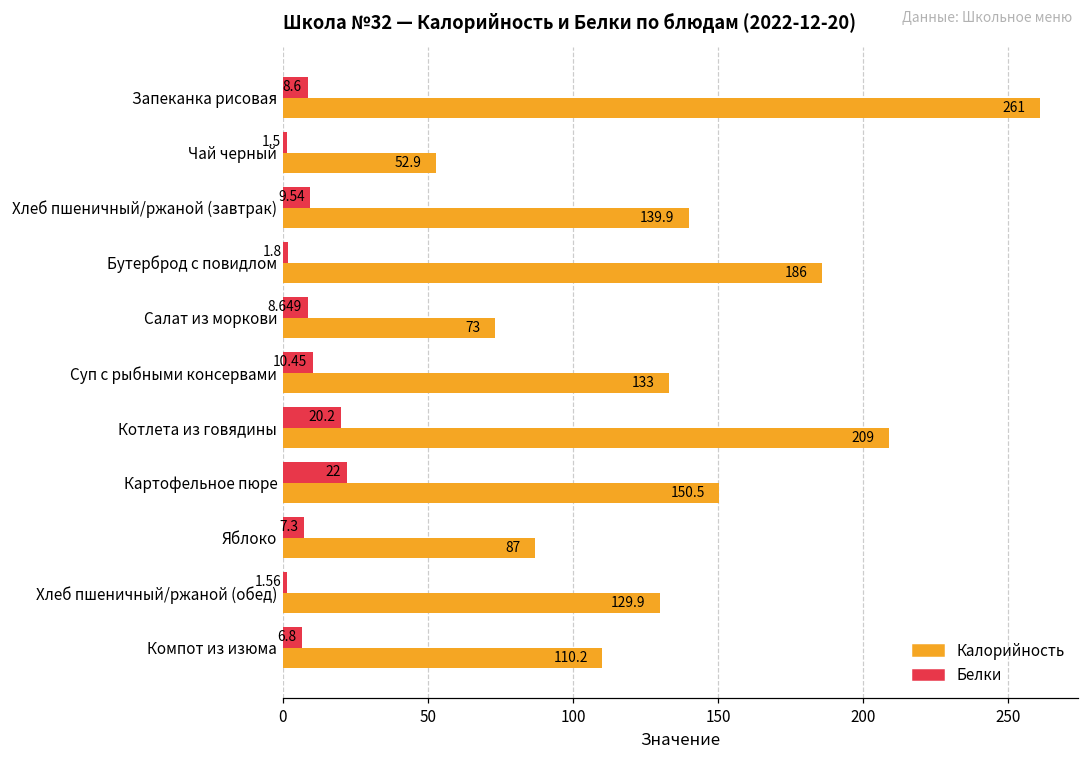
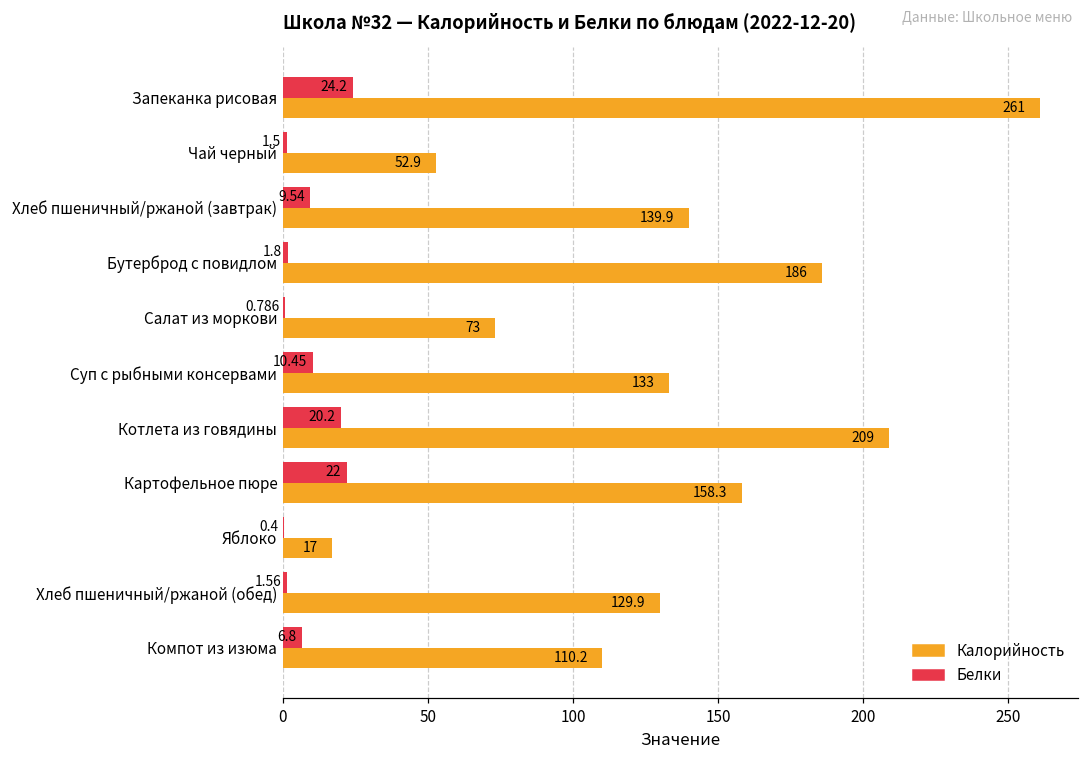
  {
    "Калорийность": {
      "Запеканка рисовая": 261,
      "Чай черный": 52.9,
      "Хлеб пшеничный/ржаной (завтрак)": 139.9,
      "Бутерброд с повидлом": 186,
      "Салат из моркови": 73,
      "Суп с рыбными консервами": 133,
      "Котлета из говядины": 209,
-     "Картофельное пюре": 150.5,
-     "Яблоко": 87,
+     "Картофельное пюре": 158.3,
+     "Яблоко": 17,
      "Хлеб пшеничный/ржаной (обед)": 129.9,
      "Компот из изюма": 110.2
    },
    "Белки": {
-     "Запеканка рисовая": 8.6,
+     "Запеканка рисовая": 24.2,
      "Чай черный": 1.5,
      "Хлеб пшеничный/ржаной (завтрак)": 9.54,
      "Бутерброд с повидлом": 1.8,
-     "Салат из моркови": 8.649,
+     "Салат из моркови": 0.786,
      "Суп с рыбными консервами": 10.45,
      "Котлета из говядины": 20.2,
      "Картофельное пюре": 22,
-     "Яблоко": 7.3,
+     "Яблоко": 0.4,
      "Хлеб пшеничный/ржаной (обед)": 1.56,
      "Компот из изюма": 6.8
    }
  }
